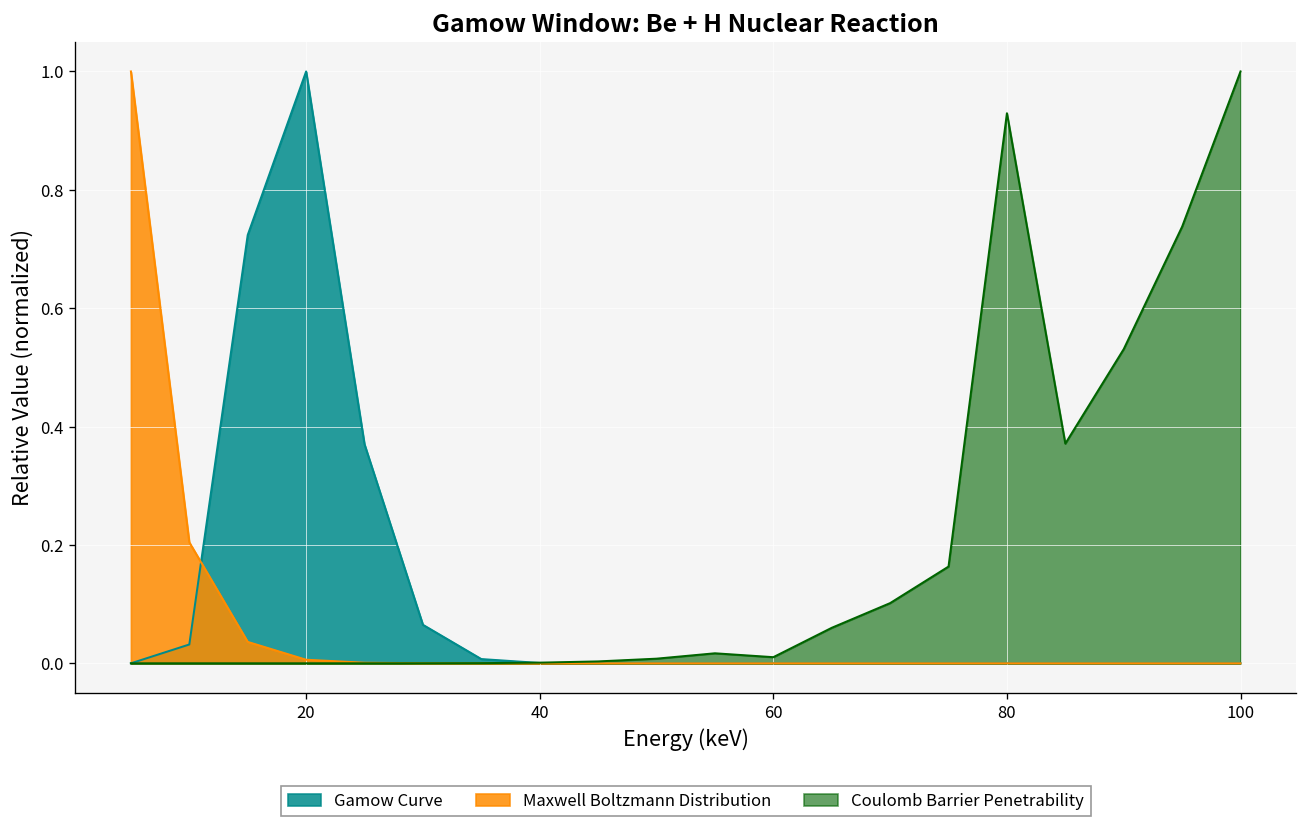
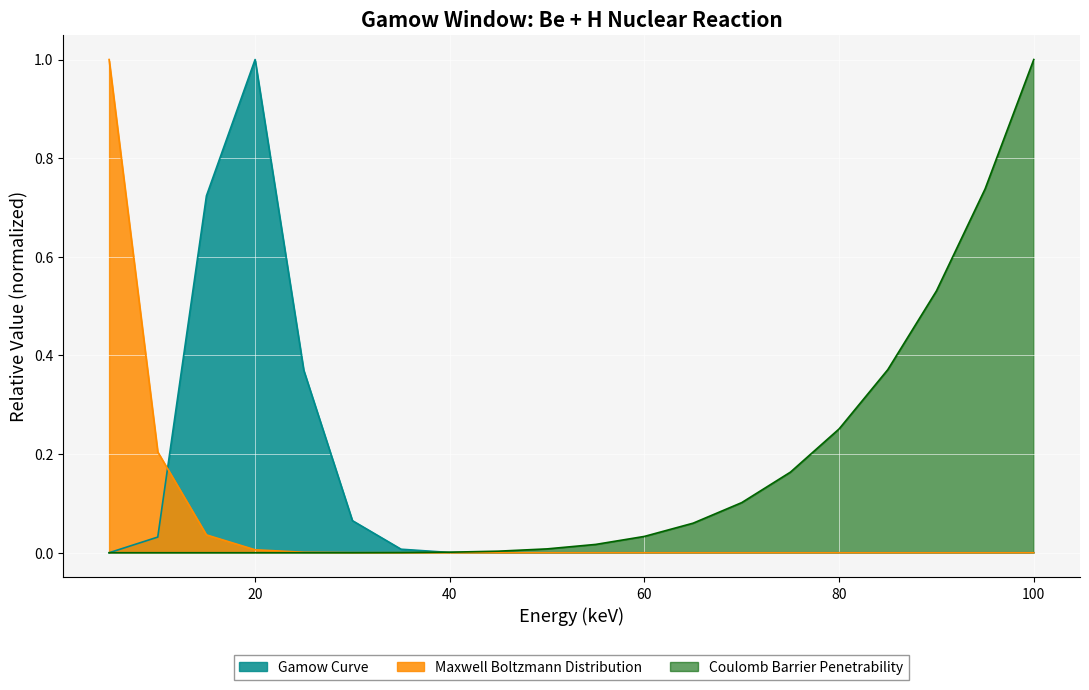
  {
    "Gamow Curve": {
      "20": 1.00
    },
    "Maxwell Boltzmann Distribution": {
      "20": 0.01
    },
    "Coulomb Barrier Penetrability": {
      "20": 0.00,
-     "60": 0.01,
-     "80": 0.93,
+     "60": 0.03,
+     "80": 0.25,
      "100": 1.00
    }
  }
